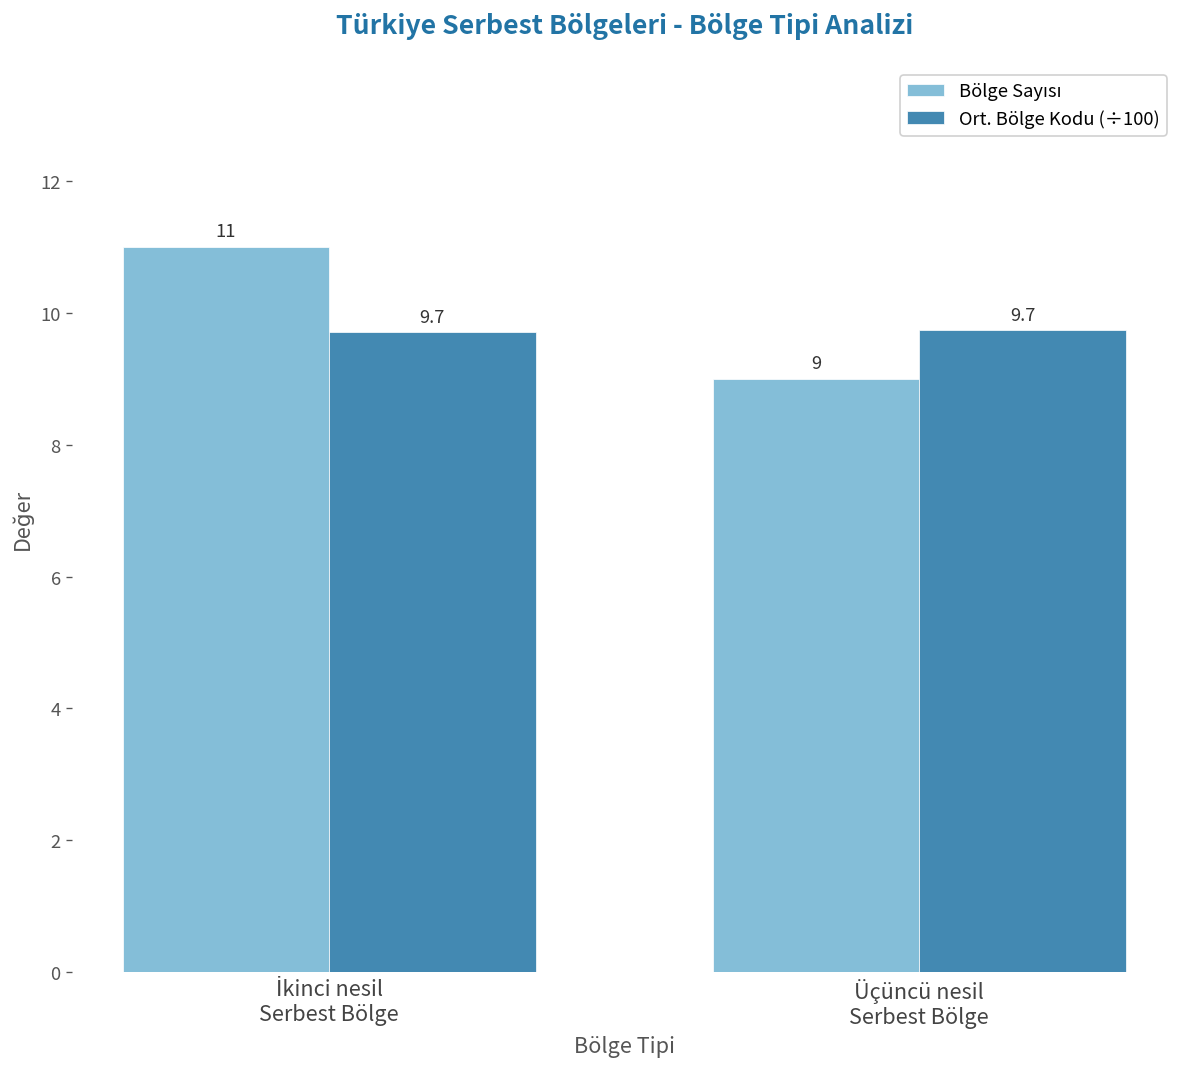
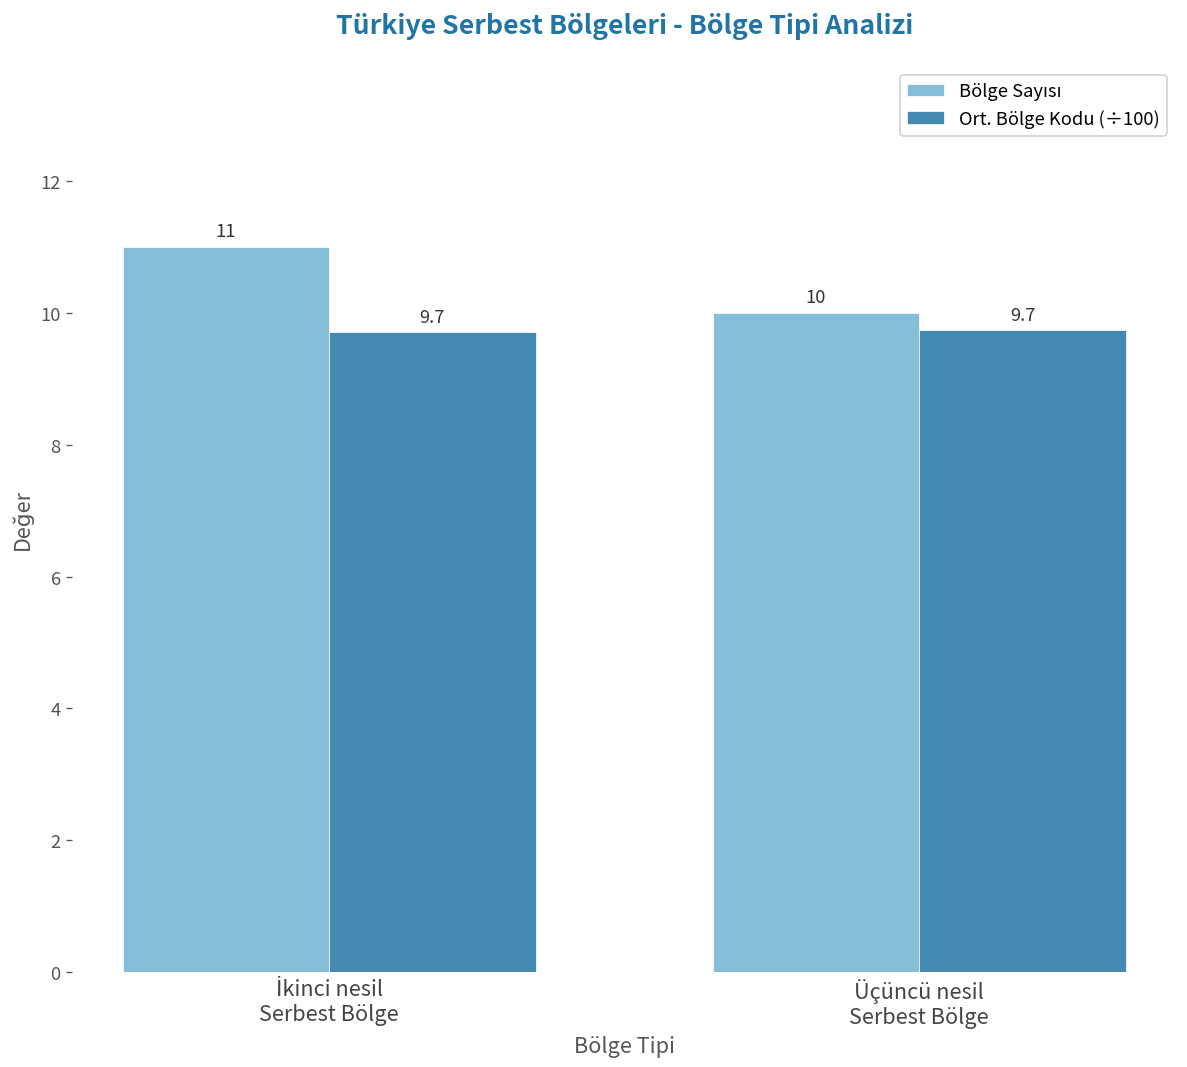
  {
    "Bölge Sayısı": {
      "İkinci nesil Serbest Bölge": 11,
-     "Üçüncü nesil Serbest Bölge": 9
+     "Üçüncü nesil Serbest Bölge": 10
    },
    "Ort. Bölge Kodu (÷100)": {
      "İkinci nesil Serbest Bölge": 9.7,
      "Üçüncü nesil Serbest Bölge": 9.7
    }
  }
